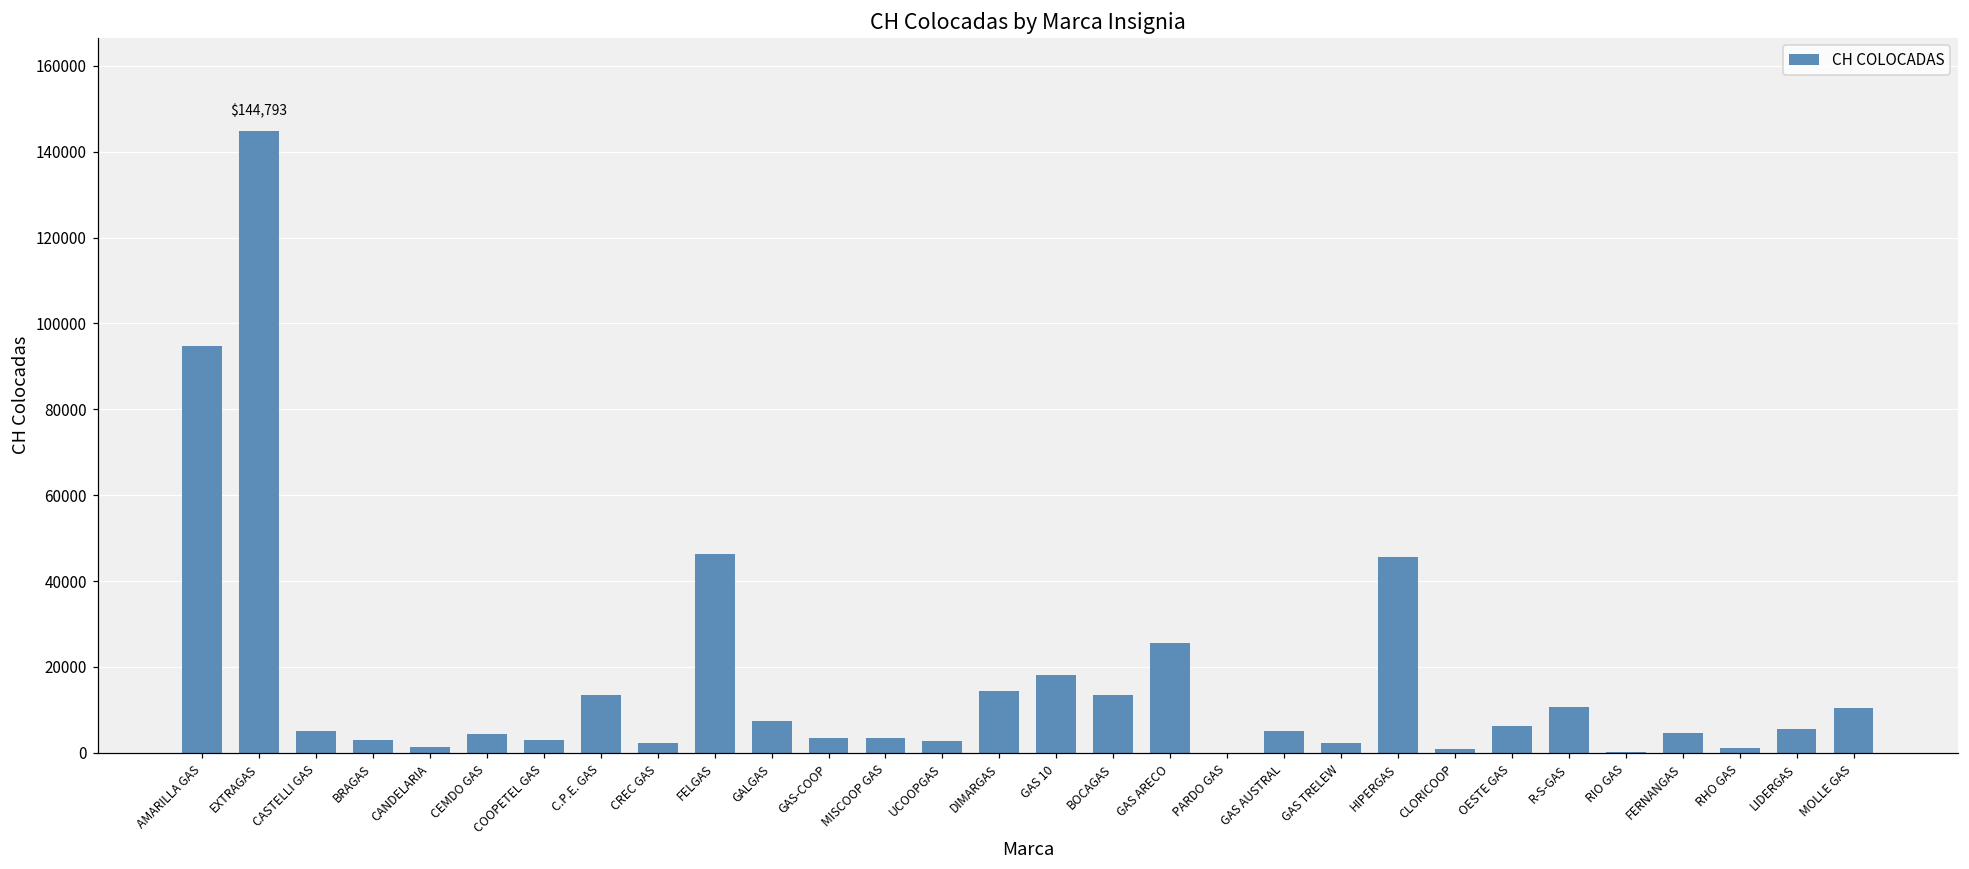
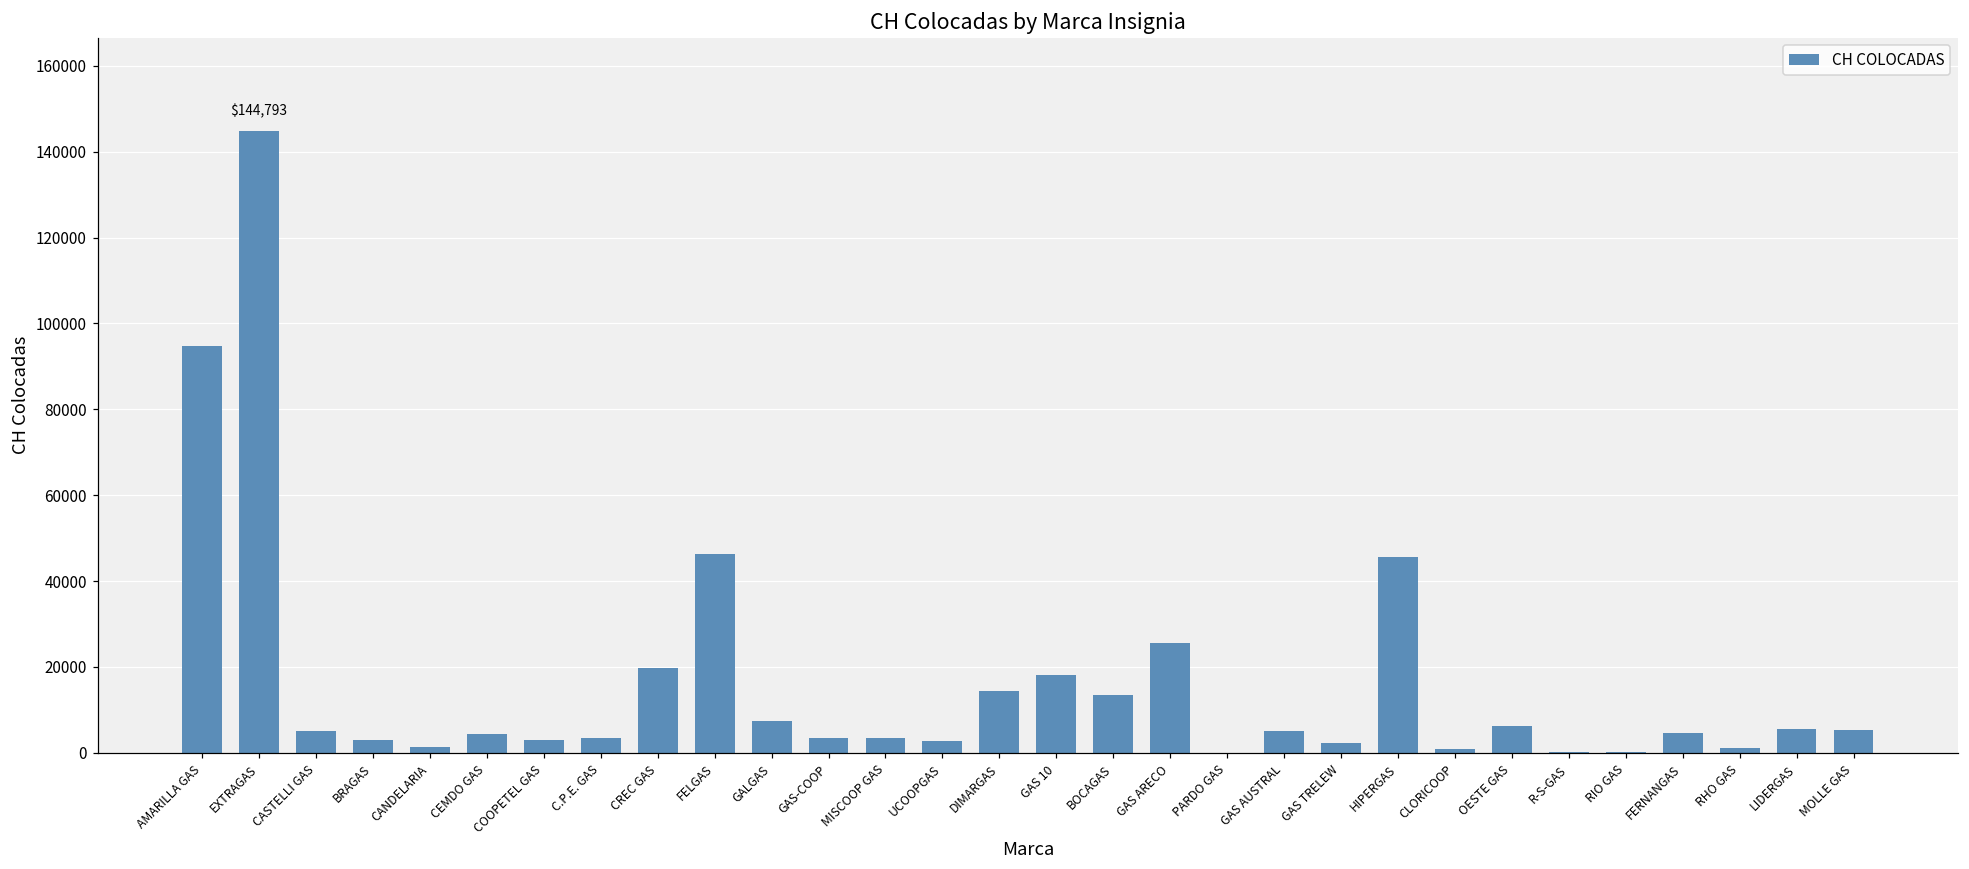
  {
    "AMARILLA GAS": 95000,
    "CASTELLI GAS": 5000,
    "BRAGAS": 3000,
    "CANDELARIA": 1000,
    "CEMDO GAS": 4000,
    "COOPETEL GAS": 3000,
-   "C.P.E. GAS": 14000,
-   "CREC GAS": 2000,
+   "C.P.E. GAS": 3000,
+   "CREC GAS": 20000,
    "FELGAS": 46000,
    "GALGAS": 8000,
    "GAS-COOP": 3000,
    "MISCOOP GAS": 3000,
    "UCOOPGAS": 3000,
    "DIMARGAS": 14000,
    "GAS 10": 18000,
    "BOCAGAS": 13000,
    "GAS ARECO": 26000,
    "PARDO GAS": 0,
    "GAS AUSTRAL": 5000,
    "GAS TRELEW": 2000,
    "HIPERGAS": 46000,
    "CLORICOOP": 1000,
    "OESTE GAS": 6000,
-   "R-S-GAS": 11000,
+   "R-S-GAS": 0,
    "FERNANGAS": 5000,
    "RHO GAS": 1000,
    "LIDERGAS": 6000,
-   "MOLLE GAS": 10000
+   "MOLLE GAS": 5000
  }
